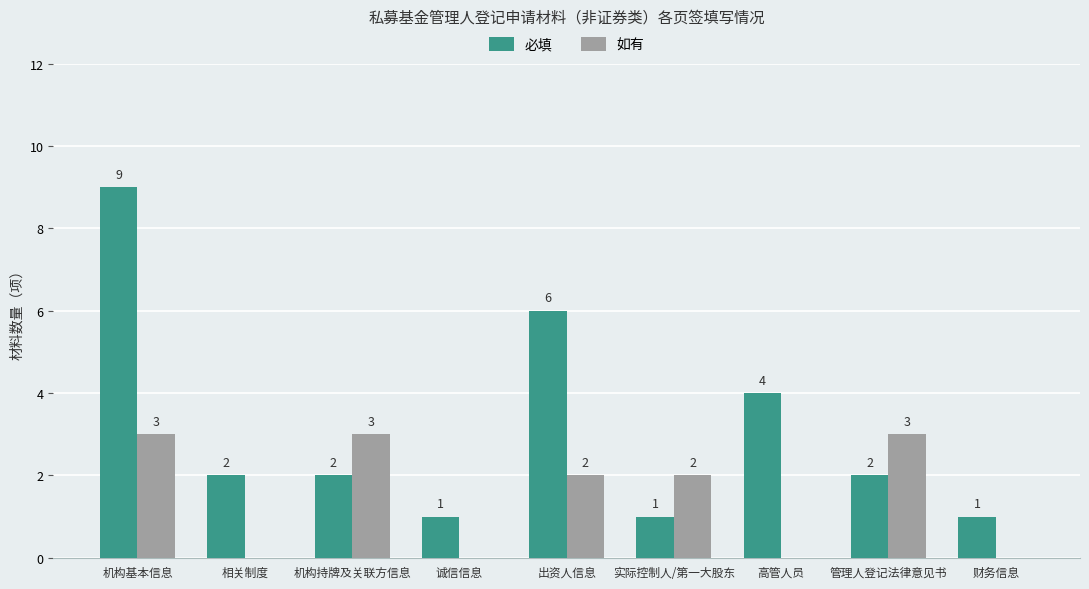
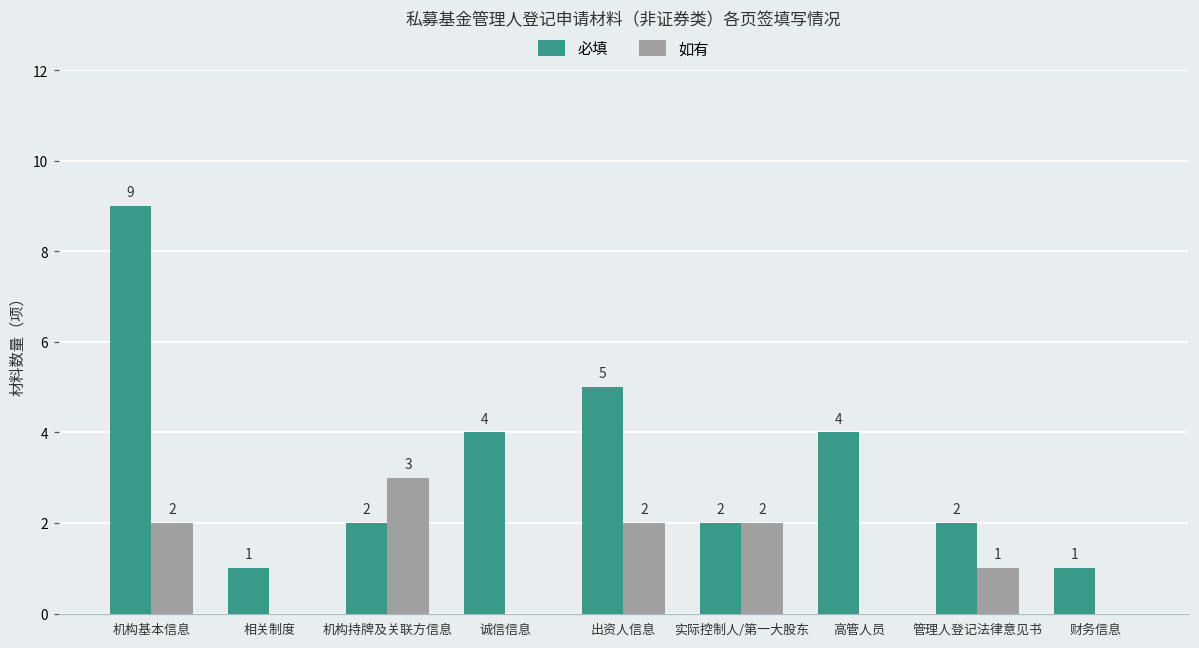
  {
    "必填": {
      "机构基本信息": 9,
-     "相关制度": 2,
+     "相关制度": 1,
      "机构持牌及关联方信息": 2,
-     "诚信信息": 1,
-     "出资人信息": 6,
-     "实际控制人/第一大股东": 1,
+     "诚信信息": 4,
+     "出资人信息": 5,
+     "实际控制人/第一大股东": 2,
      "高管人员": 4,
      "管理人登记法律意见书": 2,
      "财务信息": 1
    },
    "如有": {
-     "机构基本信息": 3,
+     "机构基本信息": 2,
      "机构持牌及关联方信息": 3,
      "出资人信息": 2,
      "实际控制人/第一大股东": 2,
-     "管理人登记法律意见书": 3
+     "管理人登记法律意见书": 1
    }
  }
